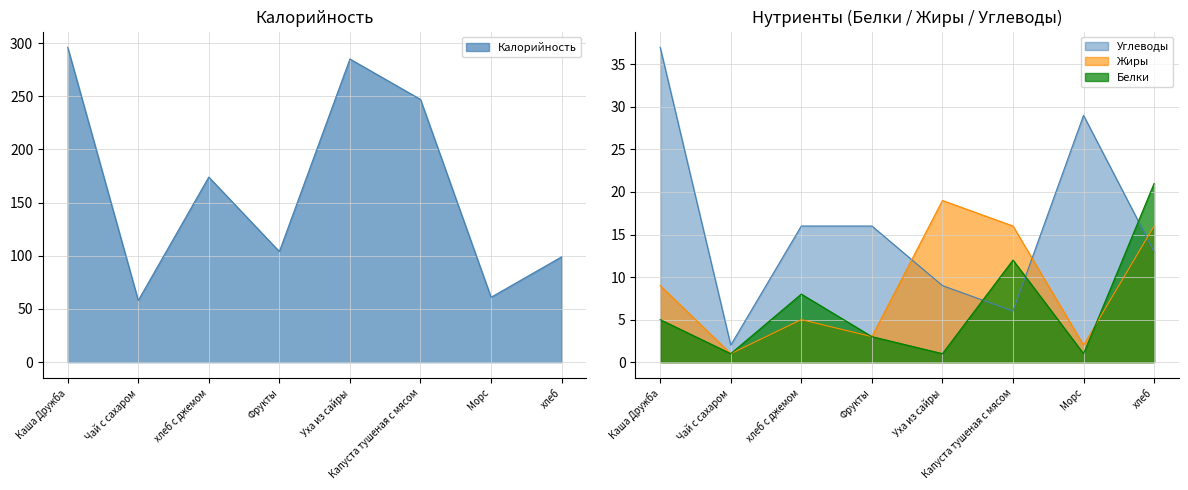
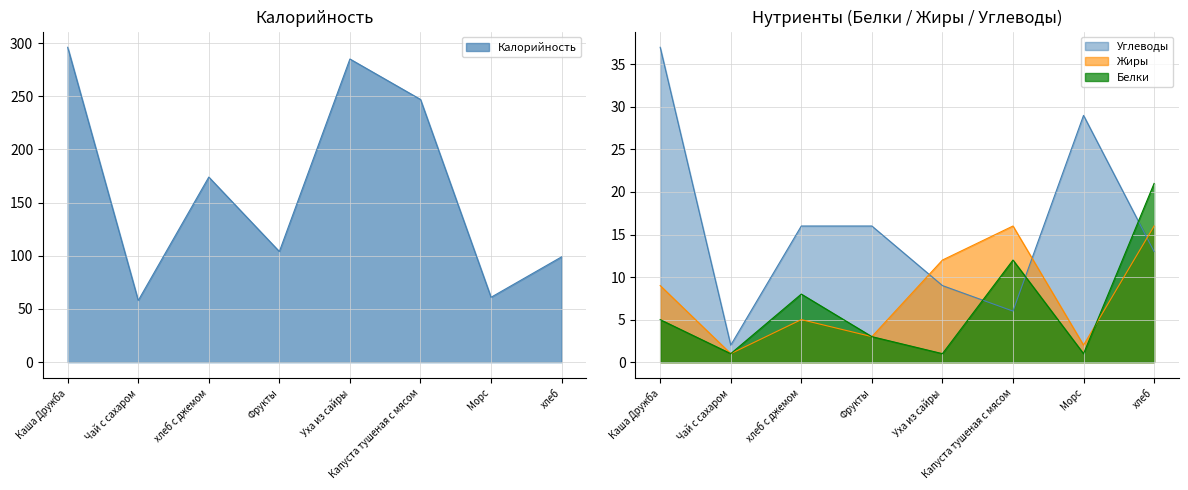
  {
    "Калорийность": {
      "Каша Дружба": 296,
      "Чай с сахаром": 58,
      "хлеб с джемом": 174,
      "Фрукты": 104,
      "Уха из сайры": 285,
      "Капуста тушеная с мясом": 247,
      "Морс": 61,
      "хлеб": 99
    },
    "Нутриенты (Белки / Жиры / Углеводы)": {
      "Углеводы": {
        "Каша Дружба": 37,
        "Чай с сахаром": 2,
        "хлеб с джемом": 16,
        "Фрукты": 16,
        "Уха из сайры": 9,
        "Капуста тушеная с мясом": 6,
        "Морс": 29,
        "хлеб": 13
      },
      "Жиры": {
        "Каша Дружба": 9,
        "хлеб с джемом": 5,
-       "Уха из сайры": 19,
+       "Уха из сайры": 12,
        "Капуста тушеная с мясом": 16,
        "Морс": 2,
        "хлеб": 16
      },
      "Белки": {
        "Каша Дружба": 5,
        "хлеб с джемом": 8,
        "Уха из сайры": 1,
        "Капуста тушеная с мясом": 12,
        "Морс": 1,
        "хлеб": 21
      }
    }
  }
